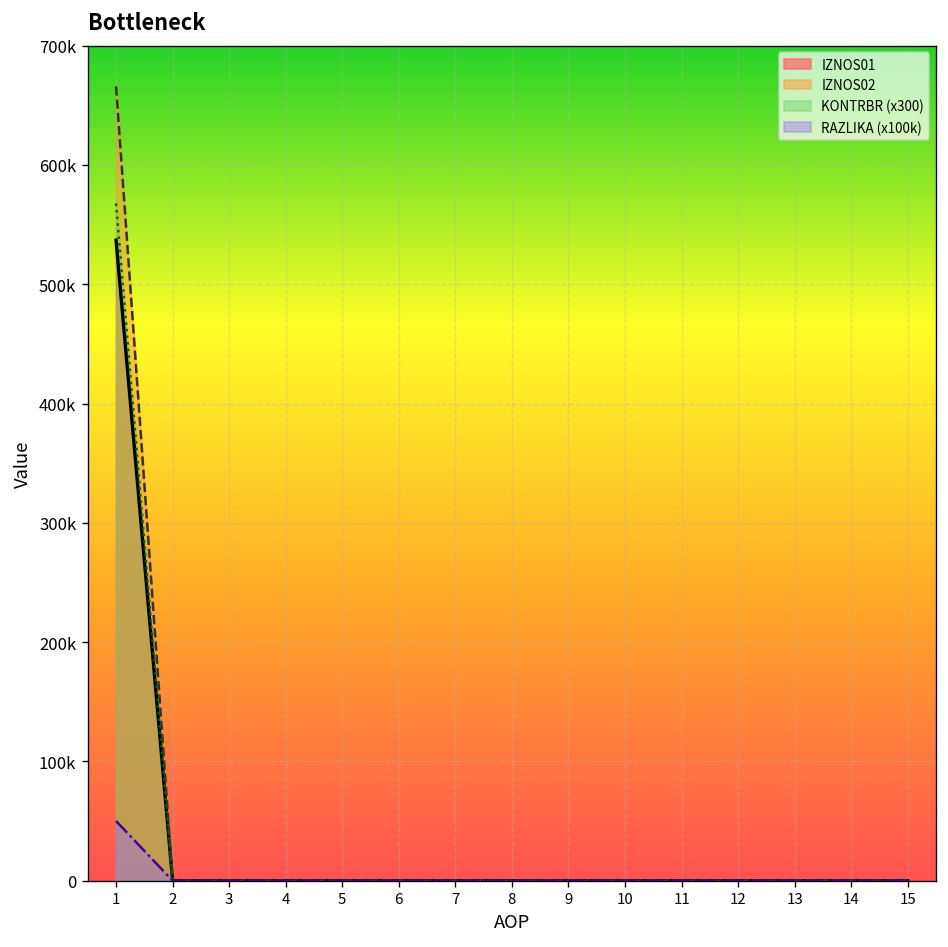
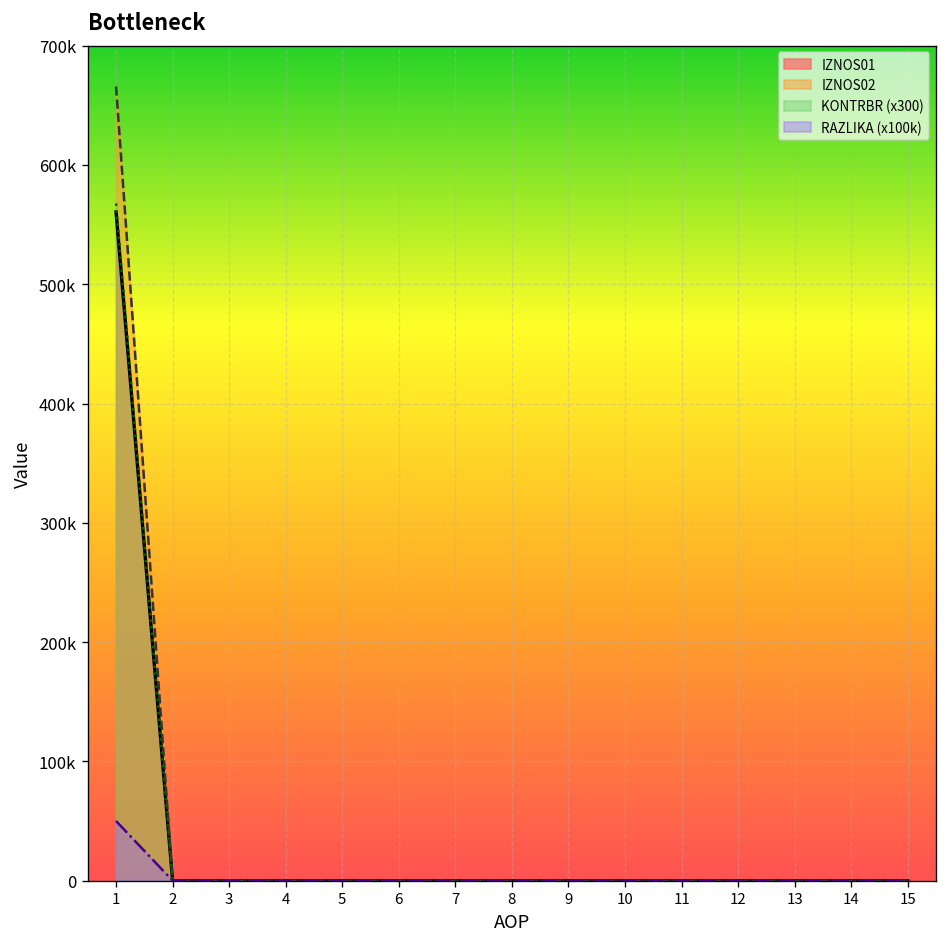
  {
    "IZNOS01": {
-     "1": 540000
+     "1": 560000
    },
    "IZNOS02": {
      "1": 670000
    },
    "KONTRBR (x300)": {
      "1": 570000
    },
    "RAZLIKA (x100k)": {
      "1": 50000
    }
  }
